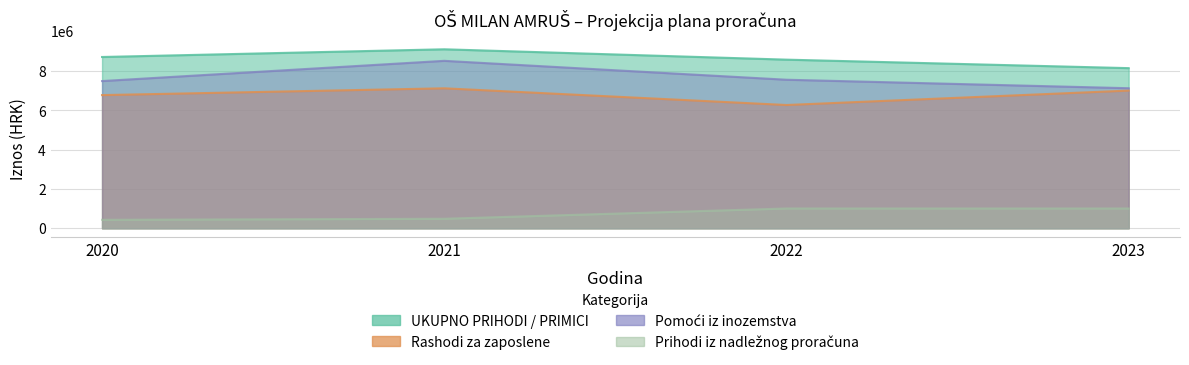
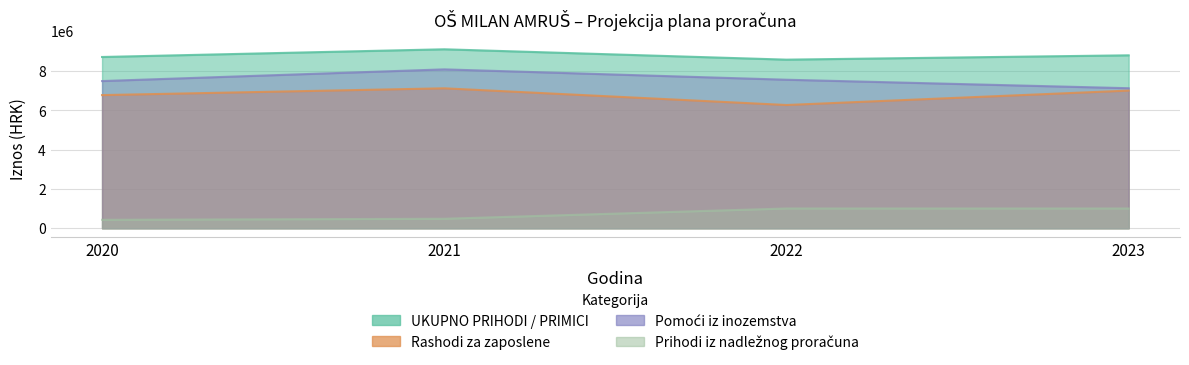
  {
    "UKUPNO PRIHODI / PRIMICI": {
      "2020": 8700000,
      "2021": 9100000,
      "2022": 8600000,
-     "2023": 8200000
+     "2023": 8800000
    },
    "Rashodi za zaposlene": {
      "2020": 6800000,
      "2021": 7100000,
      "2022": 6300000
    },
    "Pomoći iz inozemstva": {
      "2020": 7500000,
-     "2021": 8500000,
+     "2021": 8100000,
      "2022": 7600000
    },
    "Prihodi iz nadležnog proračuna": {
      "2020": 400000,
      "2021": 500000,
      "2022": 1000000,
      "2023": 1000000
    }
  }
